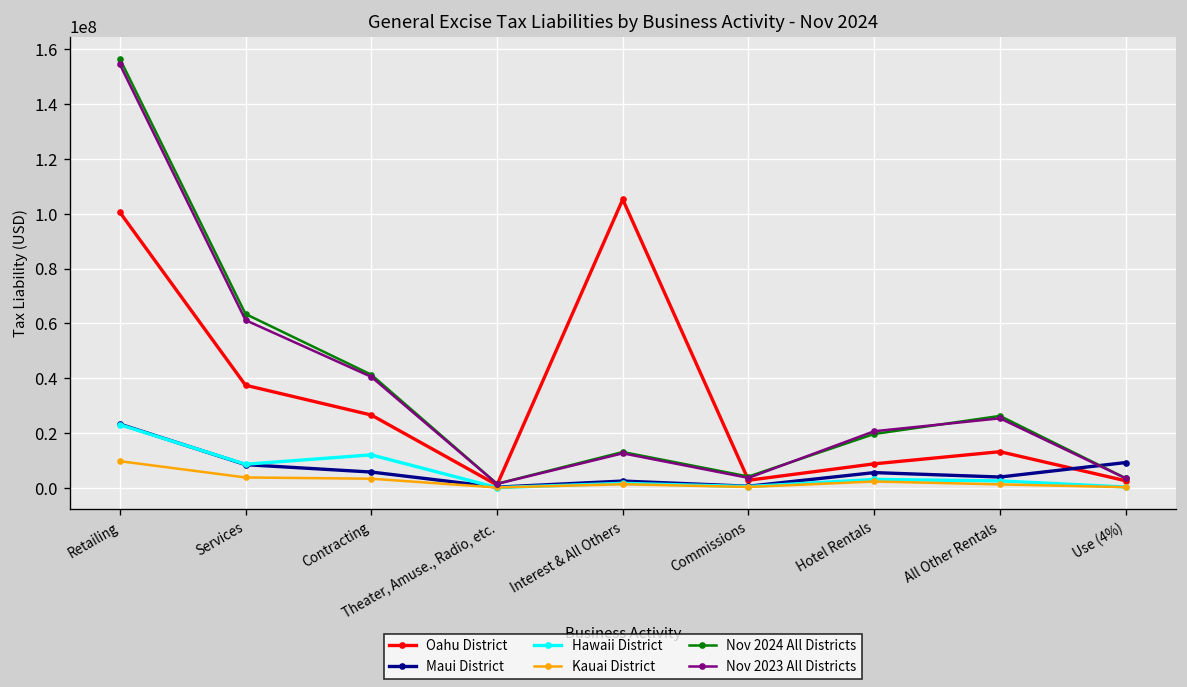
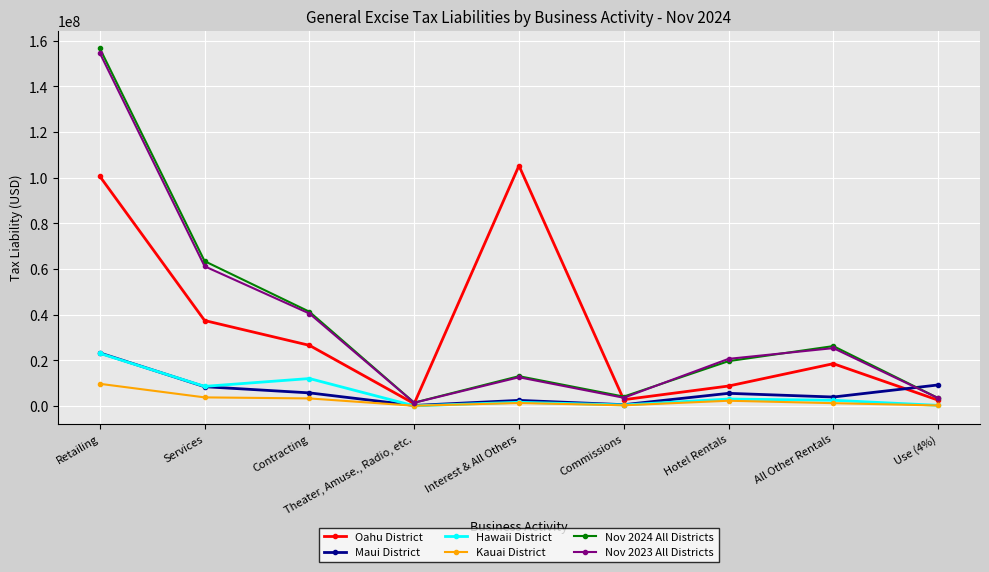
  {
    "Oahu District": {
      "Retailing": 101000000,
      "Services": 37000000,
      "Contracting": 27000000,
      "Interest & All Others": 105000000,
      "Hotel Rentals": 9000000,
-     "All Other Rentals": 13000000
+     "All Other Rentals": 19000000
    },
    "Maui District": {
      "Contracting": 6000000,
      "Hotel Rentals": 6000000,
      "All Other Rentals": 4000000,
      "Use (4%)": 9000000
    },
    "Hawaii District": {
      "Contracting": 12000000,
      "All Other Rentals": 3000000
    },
    "Kauai District": {
      "Retailing": 10000000,
      "Services": 4000000,
      "Contracting": 3000000,
      "All Other Rentals": 1000000
    },
    "Nov 2024 All Districts": {
      "Retailing": 157000000,
      "Services": 63000000
    },
    "Nov 2023 All Districts": {
      "Retailing": 155000000,
      "Services": 61000000
    }
  }
